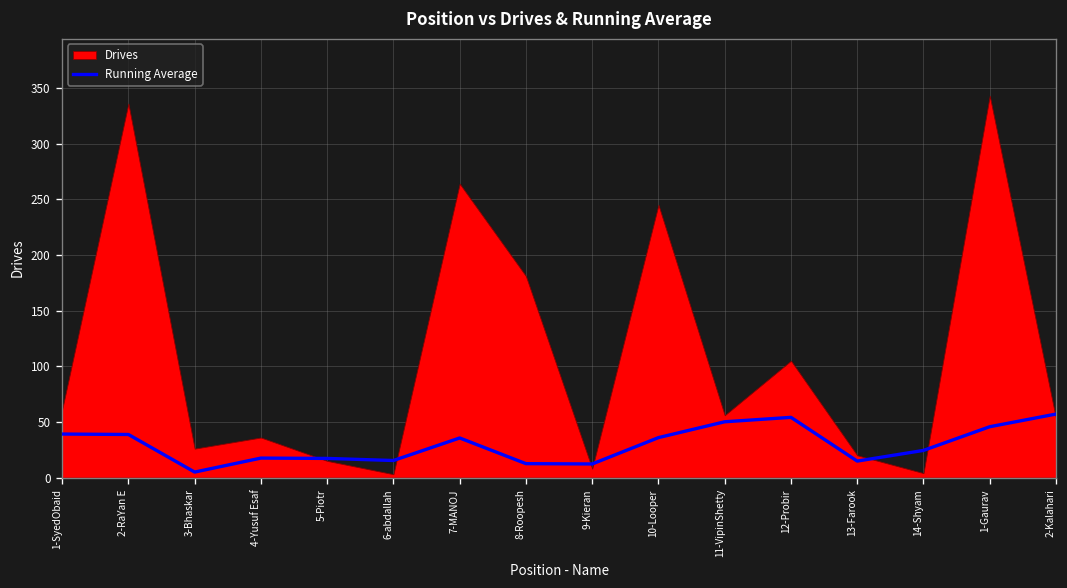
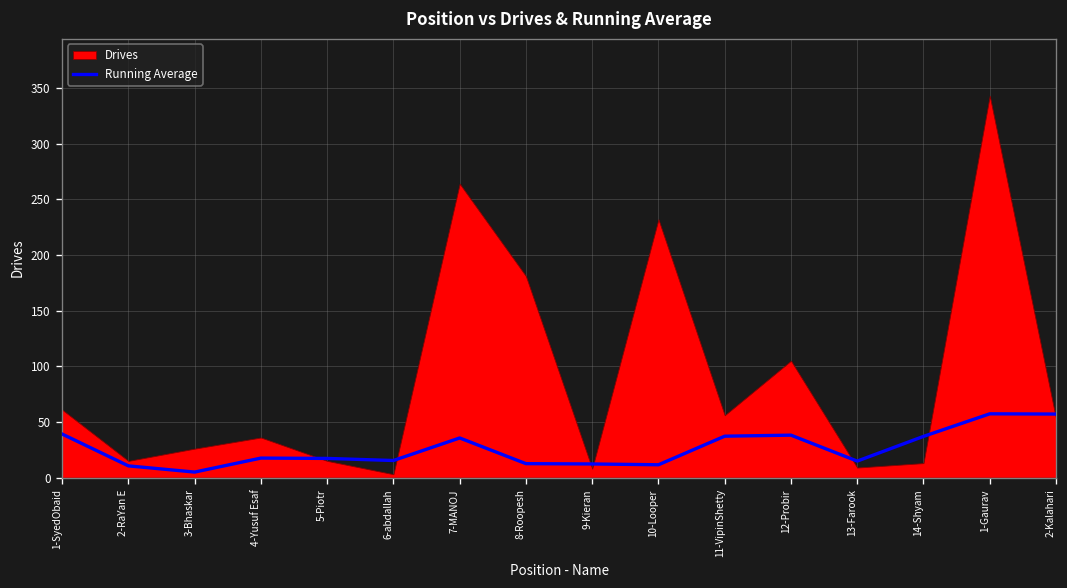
  {
    "Running Average": {
      "1-SyedObaid": 40,
-     "2-RaYan E": 40,
+     "2-RaYan E": 10,
      "3-Bhaskar": 0,
      "4-Yusuf Esaf": 20,
      "6-abdallah": 20,
      "7-MANOJ": 40,
      "8-Roopesh": 10,
      "9-Kieran": 10,
-     "10-Looper": 40,
-     "11-VipinShetty": 50,
-     "12-Probir": 50,
+     "10-Looper": 10,
+     "11-VipinShetty": 40,
+     "12-Probir": 40,
      "13-Farook": 10,
-     "14-Shyam": 20,
-     "1-Gaurav": 50,
+     "14-Shyam": 40,
+     "1-Gaurav": 60,
      "2-Kalahari": 60
    },
    "Drives": {
      "1-SyedObaid": 60,
-     "2-RaYan E": 340,
+     "2-RaYan E": 20,
      "3-Bhaskar": 30,
      "4-Yusuf Esaf": 40,
      "6-abdallah": 0,
      "7-MANOJ": 260,
      "8-Roopesh": 180,
      "9-Kieran": 10,
-     "10-Looper": 250,
+     "10-Looper": 230,
      "11-VipinShetty": 60,
      "12-Probir": 110,
-     "13-Farook": 20,
-     "14-Shyam": 0,
+     "13-Farook": 10,
+     "14-Shyam": 10,
      "1-Gaurav": 340,
      "2-Kalahari": 50
    }
  }
